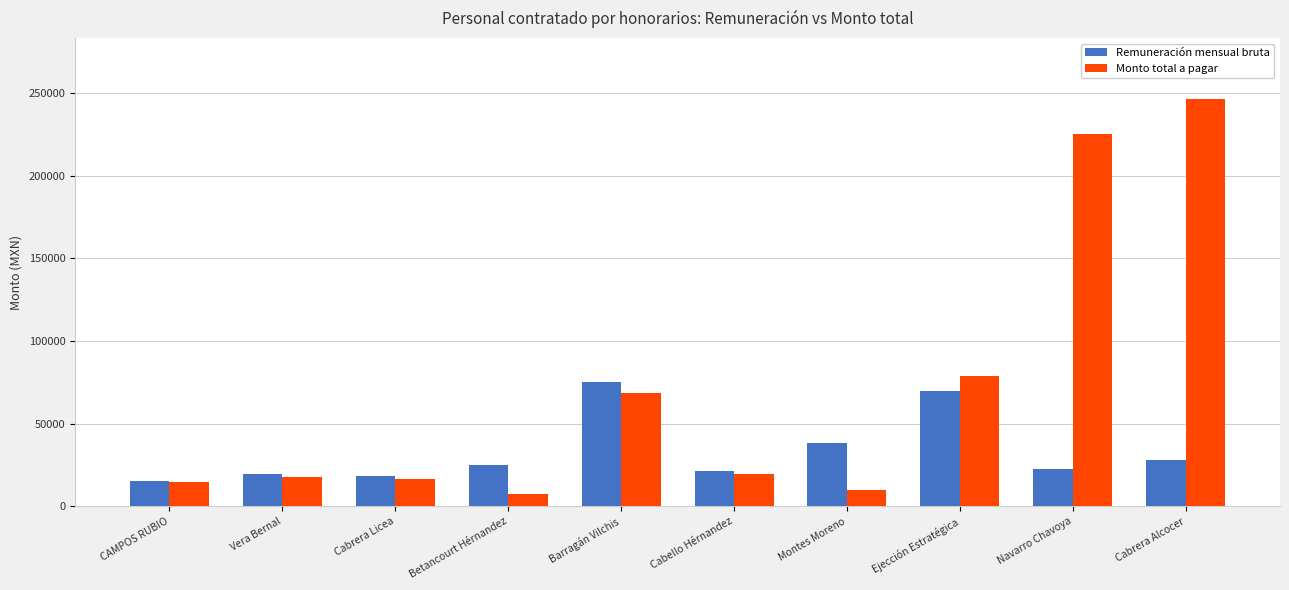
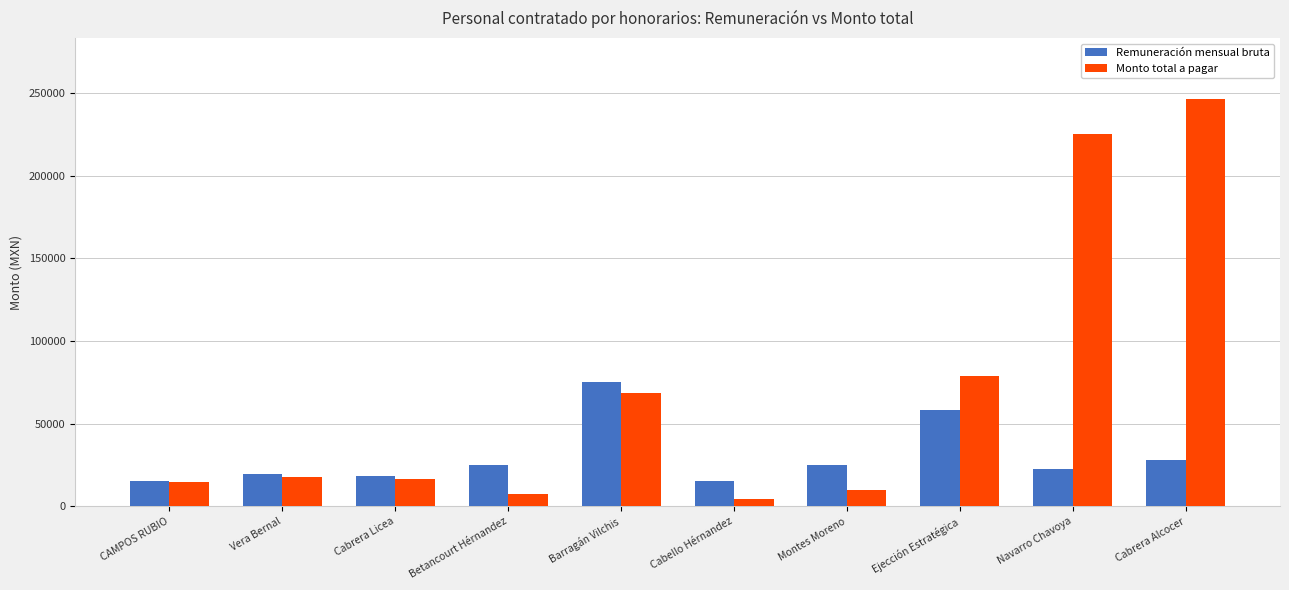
  {
    "Remuneración mensual bruta": {
      "CAMPOS RUBIO": 16000,
      "Vera Bernal": 20000,
      "Cabrera Licea": 18000,
      "Betancourt Hérnandez": 25000,
      "Barragán Vilchis": 75000,
-     "Cabello Hérnandez": 21000,
-     "Montes Moreno": 38000,
-     "Ejección Estratégica": 70000,
+     "Cabello Hérnandez": 16000,
+     "Montes Moreno": 25000,
+     "Ejección Estratégica": 58000,
      "Navarro Chavoya": 23000,
      "Cabrera Alcocer": 28000
    },
    "Monto total a pagar": {
      "CAMPOS RUBIO": 15000,
      "Vera Bernal": 18000,
      "Cabrera Licea": 17000,
      "Betancourt Hérnandez": 7000,
      "Barragán Vilchis": 69000,
-     "Cabello Hérnandez": 20000,
+     "Cabello Hérnandez": 4000,
      "Montes Moreno": 10000,
      "Ejección Estratégica": 79000,
      "Navarro Chavoya": 225000,
      "Cabrera Alcocer": 246000
    }
  }
